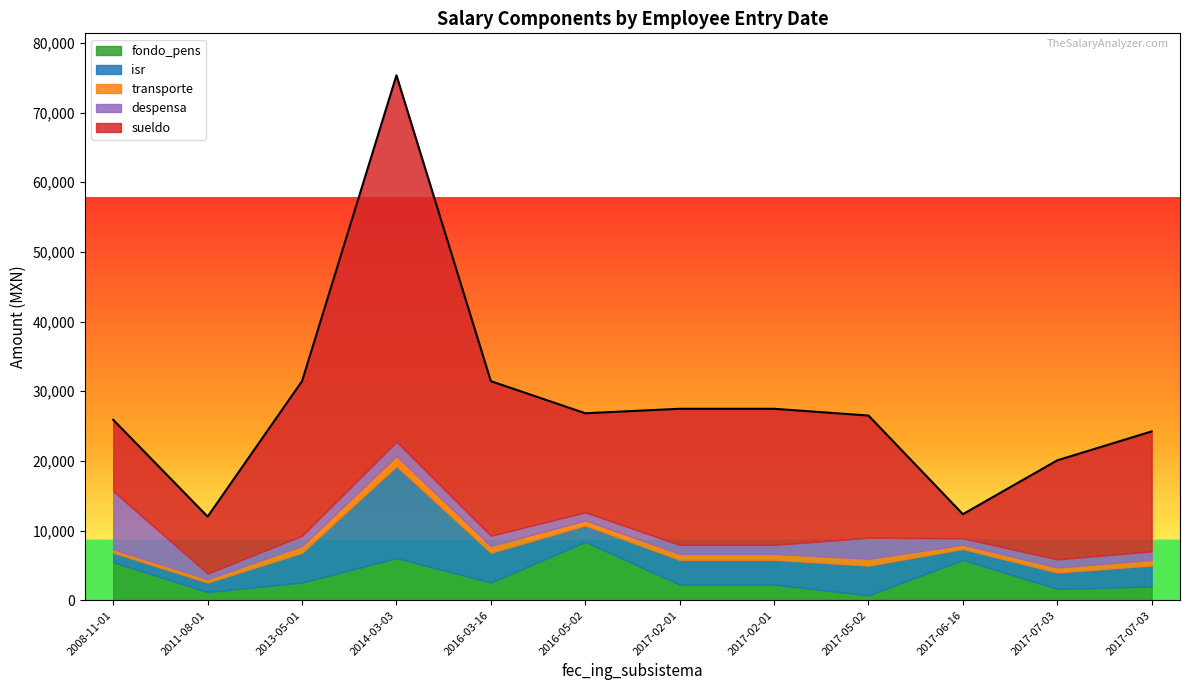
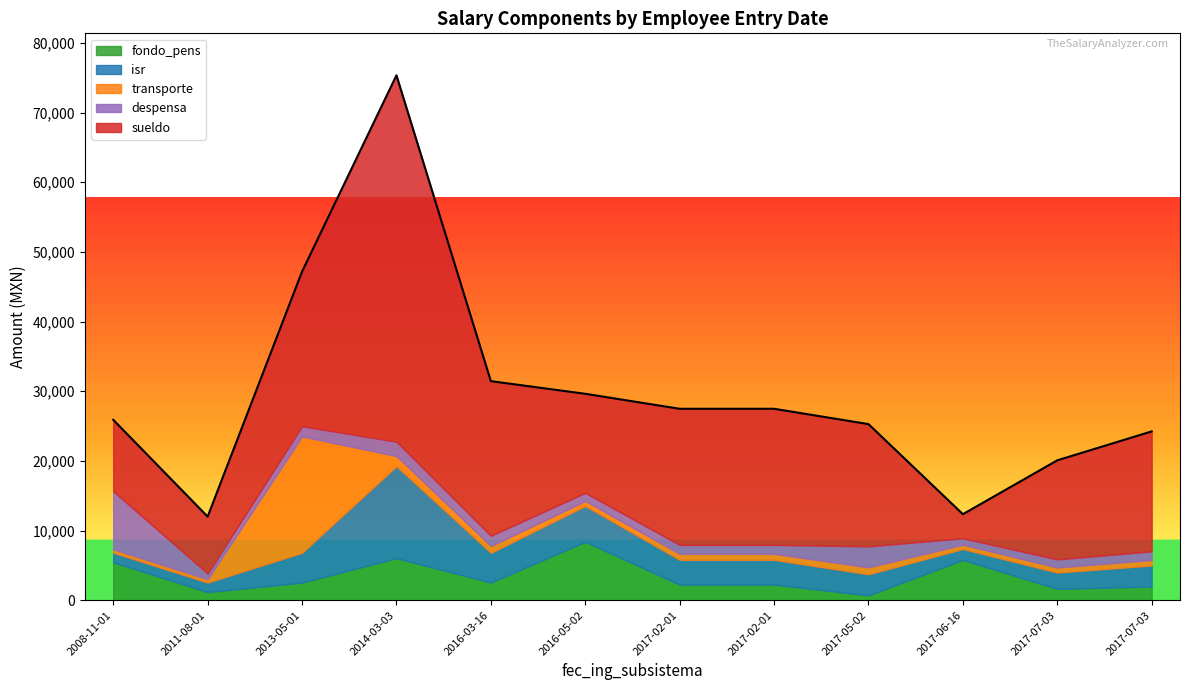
  {
    "fondo_pens": {
      "2008-11-01": "5,000",
      "2011-08-01": "1,000",
      "2013-05-01": "3,000",
      "2014-03-03": "6,000",
      "2016-03-16": "3,000",
      "2016-05-02": "8,000",
      "2017-05-02": "1,000",
      "2017-06-16": "6,000"
    },
    "isr": {
      "2008-11-01": "1,000",
      "2011-08-01": "1,000",
      "2013-05-01": "4,000",
      "2014-03-03": "13,000",
      "2016-03-16": "4,000",
-     "2016-05-02": "2,000",
-     "2017-05-02": "4,000",
+     "2016-05-02": "5,000",
+     "2017-05-02": "3,000",
      "2017-06-16": "2,000"
    },
    "transporte": {
      "2008-11-01": "0",
      "2011-08-01": "0",
-     "2013-05-01": "1,000",
+     "2013-05-01": "17,000",
      "2014-03-03": "1,000",
      "2016-03-16": "1,000",
      "2016-05-02": "1,000",
      "2017-05-02": "1,000",
      "2017-06-16": "1,000"
    },
    "despensa": {
      "2008-11-01": "8,000",
      "2011-08-01": "1,000",
      "2013-05-01": "1,000",
      "2014-03-03": "2,000",
      "2016-03-16": "1,000",
      "2016-05-02": "1,000",
      "2017-05-02": "3,000",
      "2017-06-16": "1,000"
    },
    "sueldo": {
      "2008-11-01": "10,000",
      "2011-08-01": "8,000",
      "2013-05-01": "22,000",
      "2014-03-03": "53,000",
      "2016-03-16": "22,000",
      "2016-05-02": "14,000",
      "2017-05-02": "18,000",
      "2017-06-16": "3,000"
    }
  }
